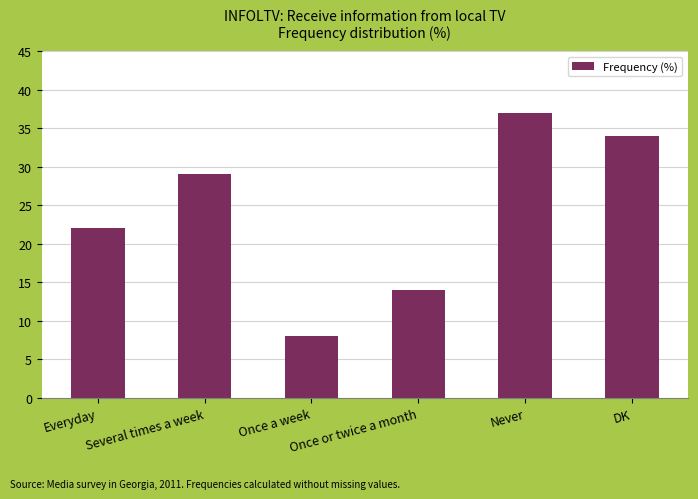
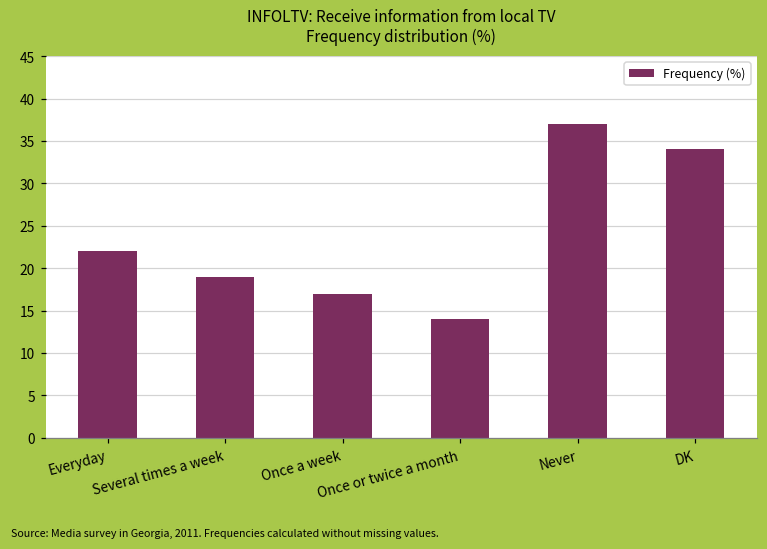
  {
    "Everyday": 22,
-   "Several times a week": 29,
-   "Once a week": 8,
+   "Several times a week": 19,
+   "Once a week": 17,
    "Once or twice a month": 14,
    "Never": 37,
    "DK": 34
  }
